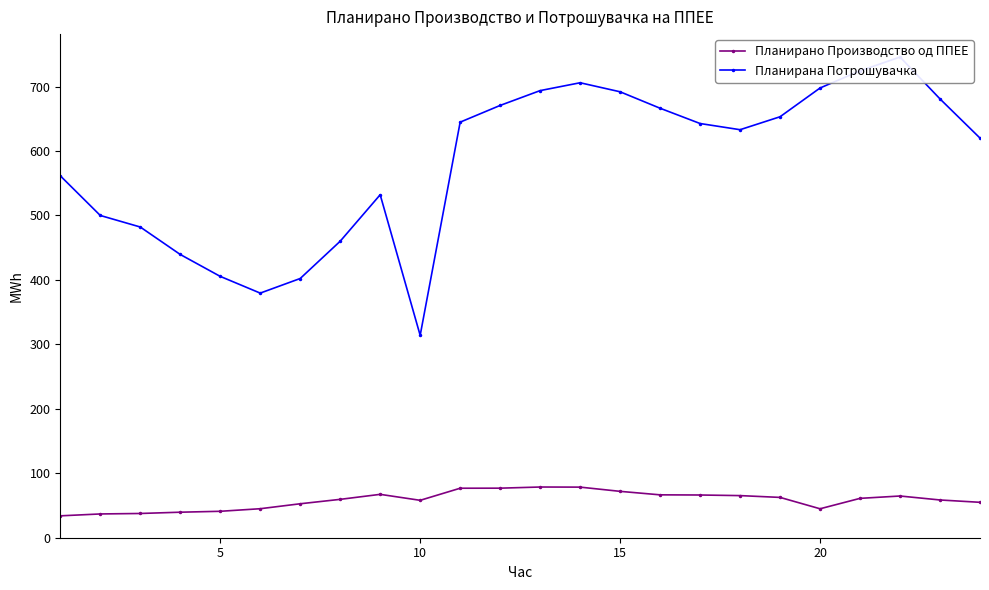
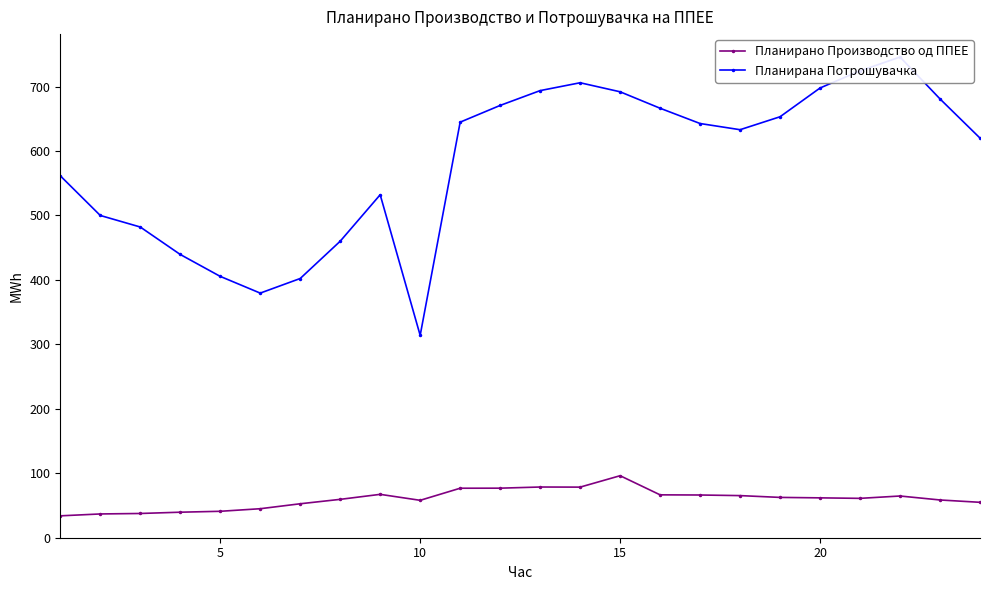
  {
    "Планирано Производство од ППЕЕ": {
      "5": 40,
      "10": 60,
-     "15": 70,
-     "20": 40
+     "15": 100,
+     "20": 60
    },
    "Планирана Потрошувачка": {
      "5": 410,
      "10": 310,
      "15": 690,
      "20": 700
    }
  }
